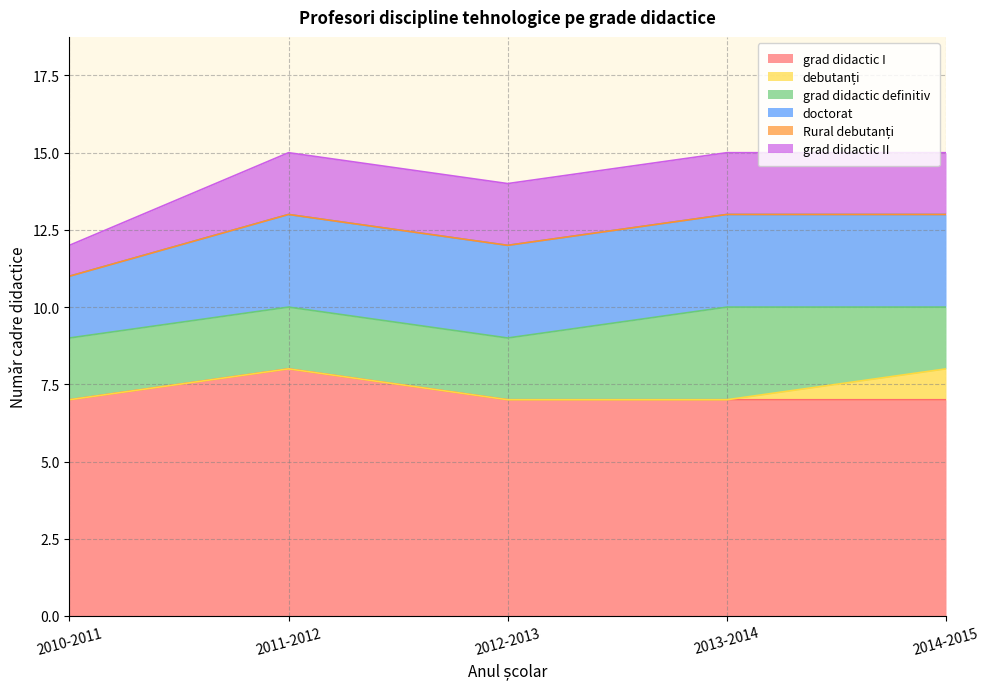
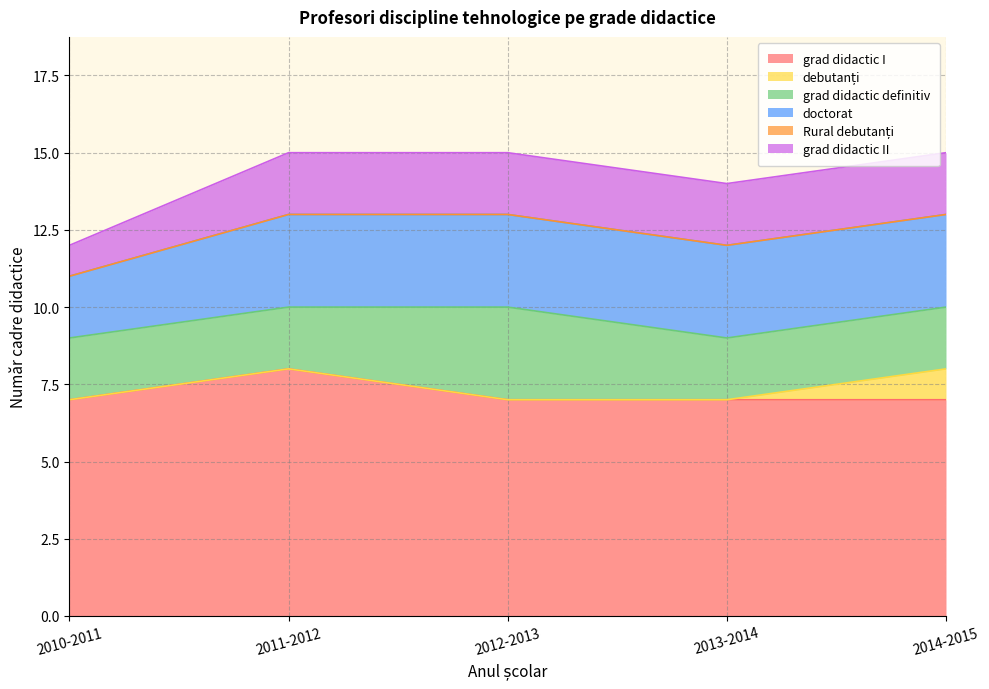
  {
    "grad didactic I": {
      "2014-2015": 7
    },
    "debutanți": {
      "2014-2015": 8
    },
    "grad didactic definitiv": {
      "2010-2011": 2,
      "2011-2012": 2,
-     "2012-2013": 2,
-     "2013-2014": 3,
+     "2012-2013": 3,
+     "2013-2014": 2,
      "2014-2015": 2
    },
    "grad didactic II": {
      "2010-2011": 1,
      "2011-2012": 2,
      "2012-2013": 2,
      "2013-2014": 2,
      "2014-2015": 2
    }
  }
